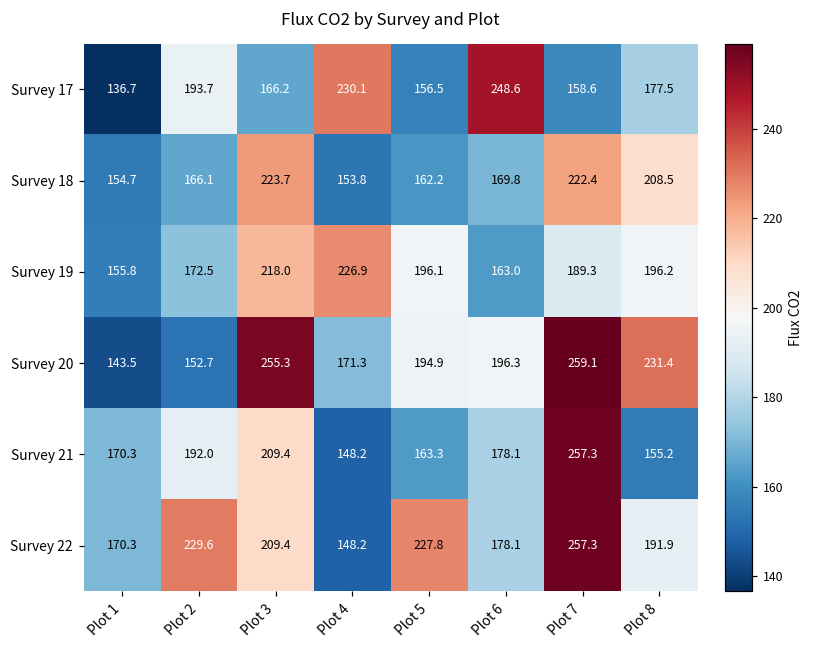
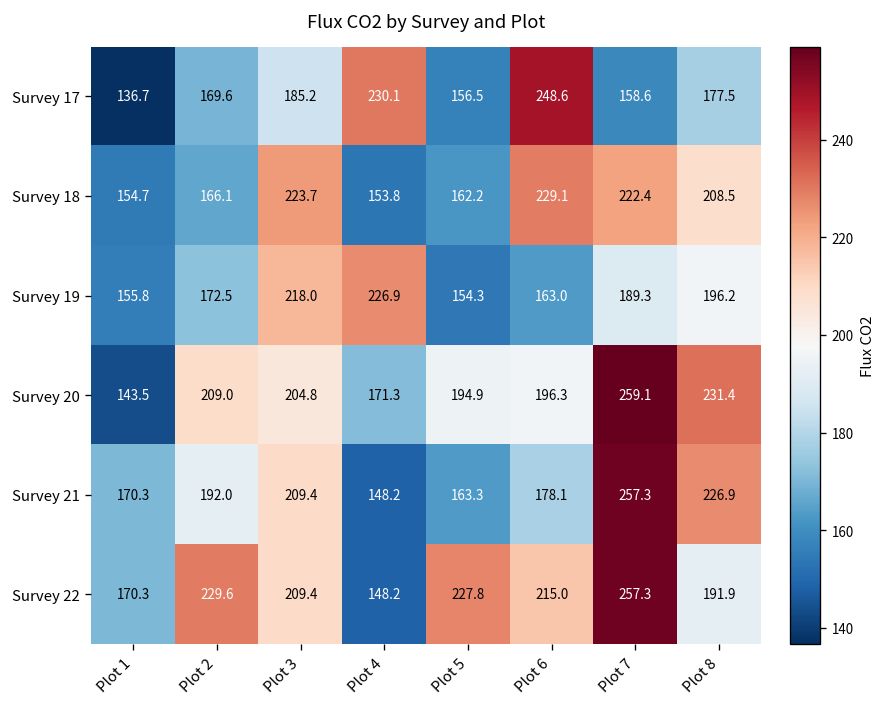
  {
    "Survey 17": {
      "Plot 1": 136.7,
-     "Plot 2": 193.7,
-     "Plot 3": 166.2,
+     "Plot 2": 169.6,
+     "Plot 3": 185.2,
      "Plot 4": 230.1,
      "Plot 5": 156.5,
      "Plot 6": 248.6,
      "Plot 7": 158.6,
      "Plot 8": 177.5
    },
    "Survey 18": {
      "Plot 1": 154.7,
      "Plot 2": 166.1,
      "Plot 3": 223.7,
      "Plot 4": 153.8,
      "Plot 5": 162.2,
-     "Plot 6": 169.8,
+     "Plot 6": 229.1,
      "Plot 7": 222.4,
      "Plot 8": 208.5
    },
    "Survey 19": {
      "Plot 1": 155.8,
      "Plot 2": 172.5,
      "Plot 3": 218.0,
      "Plot 4": 226.9,
-     "Plot 5": 196.1,
+     "Plot 5": 154.3,
      "Plot 6": 163.0,
      "Plot 7": 189.3,
      "Plot 8": 196.2
    },
    "Survey 20": {
      "Plot 1": 143.5,
-     "Plot 2": 152.7,
-     "Plot 3": 255.3,
+     "Plot 2": 209.0,
+     "Plot 3": 204.8,
      "Plot 4": 171.3,
      "Plot 5": 194.9,
      "Plot 6": 196.3,
      "Plot 7": 259.1,
      "Plot 8": 231.4
    },
    "Survey 21": {
      "Plot 1": 170.3,
      "Plot 2": 192.0,
      "Plot 3": 209.4,
      "Plot 4": 148.2,
      "Plot 5": 163.3,
      "Plot 6": 178.1,
      "Plot 7": 257.3,
-     "Plot 8": 155.2
+     "Plot 8": 226.9
    },
    "Survey 22": {
      "Plot 1": 170.3,
      "Plot 2": 229.6,
      "Plot 3": 209.4,
      "Plot 4": 148.2,
      "Plot 5": 227.8,
-     "Plot 6": 178.1,
+     "Plot 6": 215.0,
      "Plot 7": 257.3,
      "Plot 8": 191.9
    }
  }
